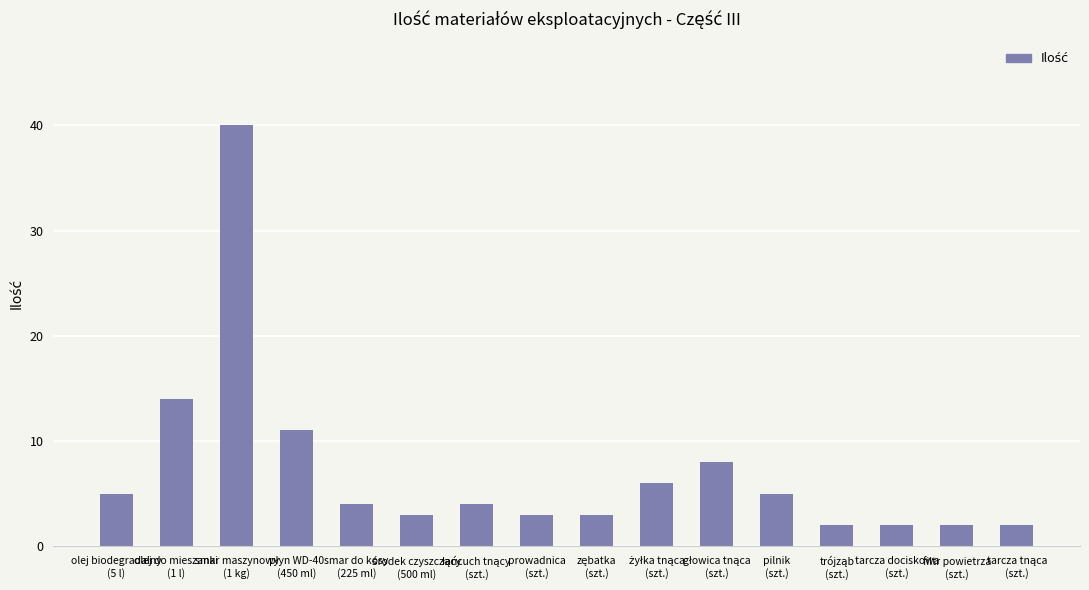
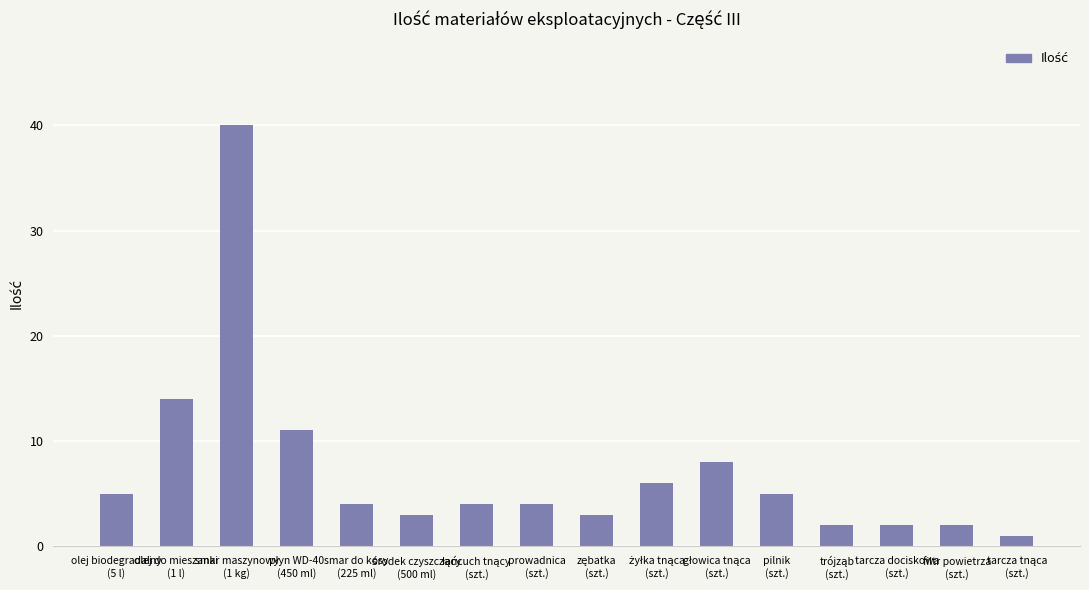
  {
-   "prowadnica (szt.)": 3,
+   "prowadnica (szt.)": 4,
    "zębatka (szt.)": 3,
    "żyłka tnąca (szt.)": 6,
    "głowica tnąca (szt.)": 8,
    "pilnik (szt.)": 5,
    "trójząb (szt.)": 2,
-   "tarcza tnąca (szt.)": 2
+   "tarcza tnąca (szt.)": 1
  }
